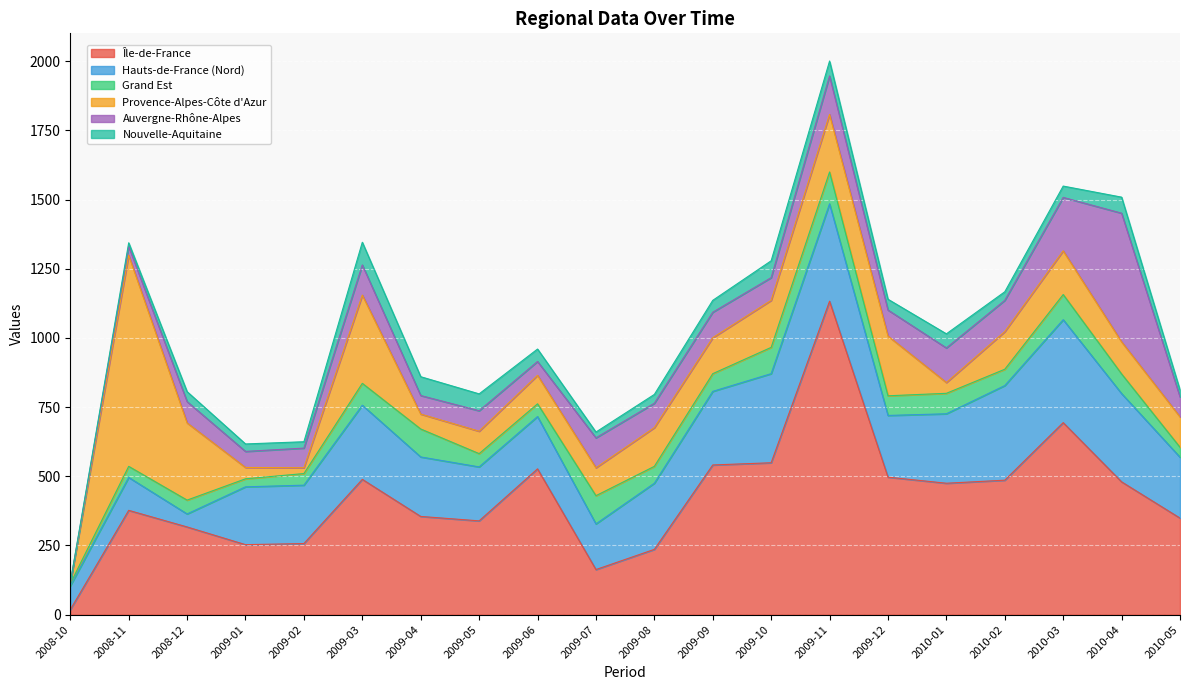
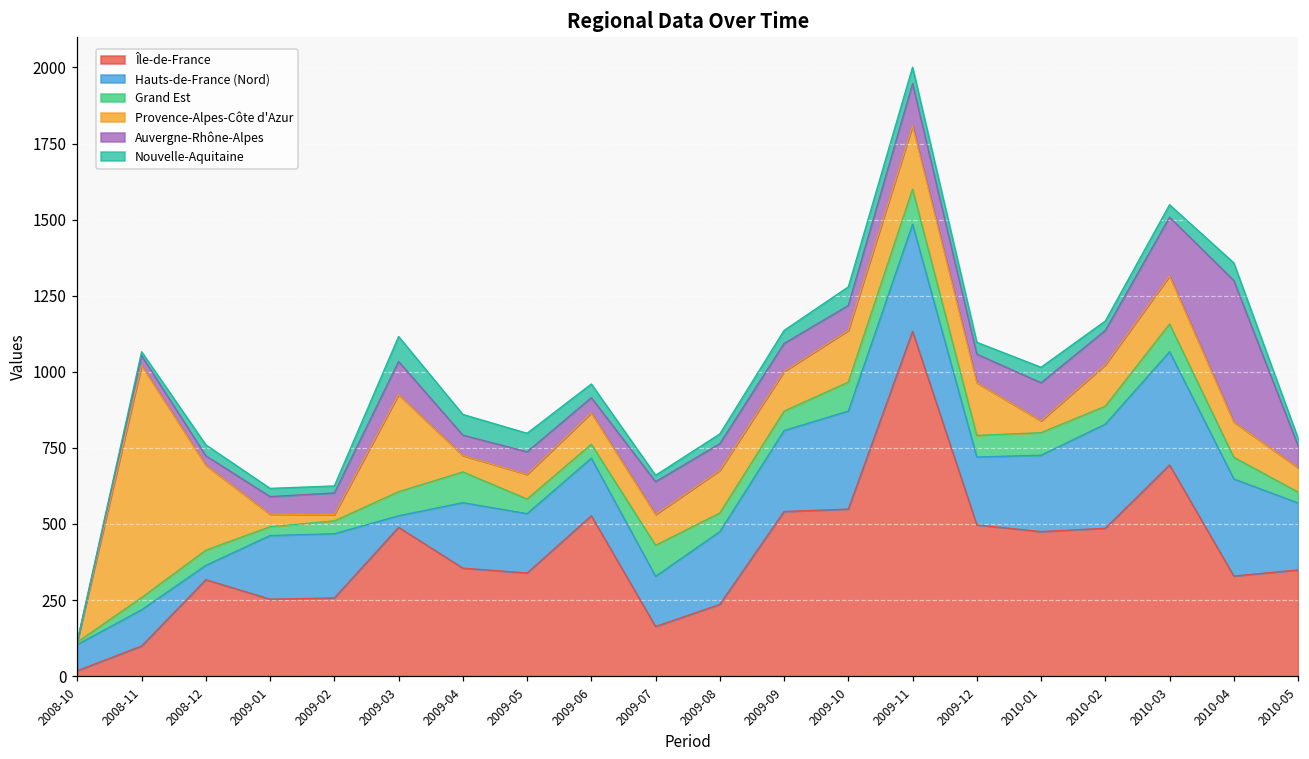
  {
    "Île-de-France": {
      "2008-10": 20,
-     "2008-11": 380,
+     "2008-11": 100,
      "2008-12": 320,
      "2009-01": 250,
      "2009-02": 260,
      "2009-03": 490,
      "2009-04": 360,
      "2009-05": 340,
      "2009-06": 530,
      "2009-07": 160,
      "2009-08": 240,
      "2009-09": 540,
      "2009-10": 550,
      "2009-11": 1130,
      "2009-12": 500,
      "2010-01": 480,
      "2010-02": 490,
      "2010-03": 690,
-     "2010-04": 480,
+     "2010-04": 330,
      "2010-05": 350
    },
    "Hauts-de-France (Nord)": {
      "2008-11": 120,
      "2008-12": 50,
      "2009-01": 210,
      "2009-02": 210,
-     "2009-03": 270,
+     "2009-03": 40,
      "2009-04": 220,
      "2009-05": 200,
      "2009-06": 190,
      "2009-07": 170,
      "2009-08": 240,
      "2009-09": 270,
      "2009-10": 320,
      "2009-11": 350,
      "2009-12": 220,
      "2010-01": 250,
      "2010-02": 340,
      "2010-03": 370,
      "2010-04": 320,
      "2010-05": 220
    },
    "Provence-Alpes-Côte d'Azur": {
      "2008-11": 760,
      "2008-12": 280,
      "2009-01": 40,
      "2009-02": 20,
      "2009-03": 320,
      "2009-04": 50,
      "2009-05": 80,
      "2009-06": 100,
      "2009-07": 100,
      "2009-08": 140,
      "2009-09": 130,
      "2009-10": 170,
      "2009-11": 210,
-     "2009-12": 220,
+     "2009-12": 170,
      "2010-01": 40,
      "2010-02": 140,
      "2010-03": 160,
      "2010-04": 120,
-     "2010-05": 110
+     "2010-05": 80
    },
    "Auvergne-Rhône-Alpes": {
      "2008-11": 30,
-     "2008-12": 80,
+     "2008-12": 30,
      "2009-01": 60,
      "2009-02": 70,
      "2009-03": 110,
      "2009-04": 70,
      "2009-05": 70,
      "2009-06": 50,
      "2009-07": 110,
      "2009-08": 90,
      "2009-09": 90,
      "2009-10": 80,
      "2009-11": 140,
      "2009-12": 90,
      "2010-01": 130,
      "2010-02": 110,
      "2010-03": 190,
      "2010-04": 470,
      "2010-05": 70
    }
  }
